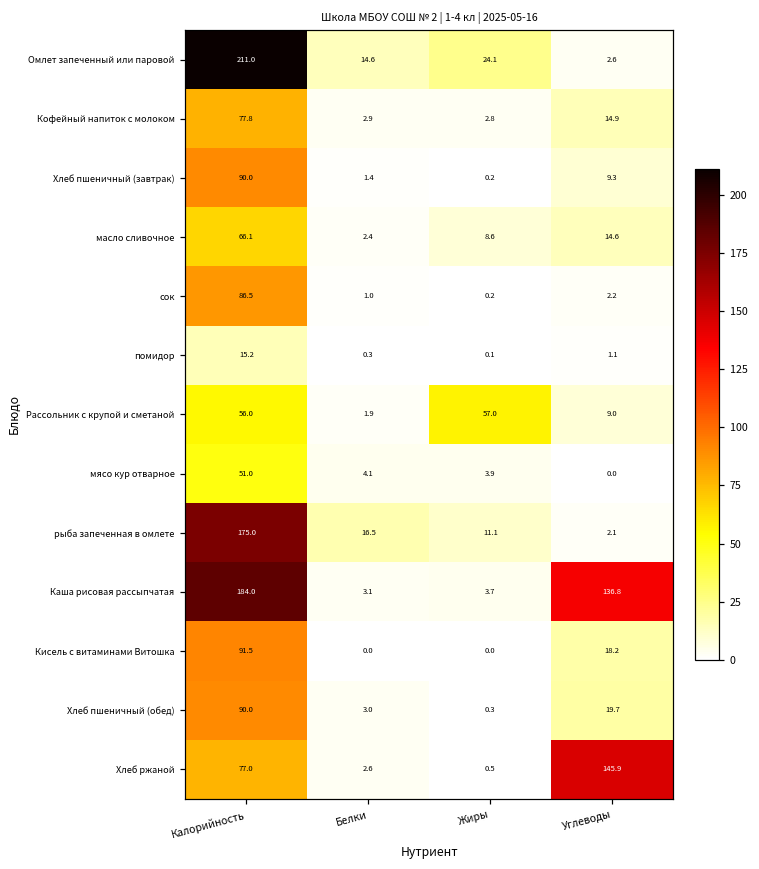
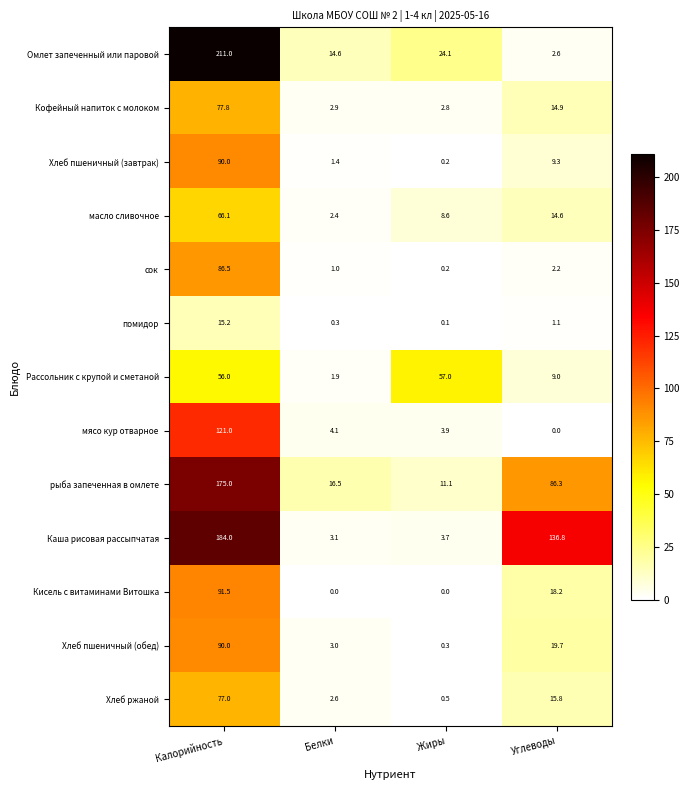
  {
    "Омлет запеченный или паровой": {
      "Калорийность": 211.0,
      "Белки": 14.6,
      "Жиры": 24.1,
      "Углеводы": 2.6
    },
    "Кофейный напиток с молоком": {
      "Калорийность": 77.8,
      "Белки": 2.9,
      "Жиры": 2.8,
      "Углеводы": 14.9
    },
    "Хлеб пшеничный (завтрак)": {
      "Калорийность": 90.0,
      "Белки": 1.4,
      "Жиры": 0.2,
      "Углеводы": 9.3
    },
    "масло сливочное": {
      "Калорийность": 66.1,
      "Белки": 2.4,
      "Жиры": 8.6,
      "Углеводы": 14.6
    },
    "сок": {
      "Калорийность": 86.5,
      "Белки": 1.0,
      "Жиры": 0.2,
      "Углеводы": 2.2
    },
    "помидор": {
      "Калорийность": 15.2,
      "Белки": 0.3,
      "Жиры": 0.1,
      "Углеводы": 1.1
    },
    "Рассольник с крупой и сметаной": {
      "Калорийность": 56.0,
      "Белки": 1.9,
      "Жиры": 57.0,
      "Углеводы": 9.0
    },
    "мясо кур отварное": {
-     "Калорийность": 51.0,
+     "Калорийность": 121.0,
      "Белки": 4.1,
      "Жиры": 3.9,
      "Углеводы": 0.0
    },
    "рыба запеченная в омлете": {
      "Калорийность": 175.0,
      "Белки": 16.5,
      "Жиры": 11.1,
-     "Углеводы": 2.1
+     "Углеводы": 86.3
    },
    "Каша рисовая рассыпчатая": {
      "Калорийность": 184.0,
      "Белки": 3.1,
      "Жиры": 3.7,
      "Углеводы": 136.8
    },
    "Кисель с витаминами Витошка": {
      "Калорийность": 91.5,
      "Белки": 0.0,
      "Жиры": 0.0,
      "Углеводы": 18.2
    },
    "Хлеб пшеничный (обед)": {
      "Калорийность": 90.0,
      "Белки": 3.0,
      "Жиры": 0.3,
      "Углеводы": 19.7
    },
    "Хлеб ржаной": {
      "Калорийность": 77.0,
      "Белки": 2.6,
      "Жиры": 0.5,
-     "Углеводы": 145.9
+     "Углеводы": 15.8
    }
  }
